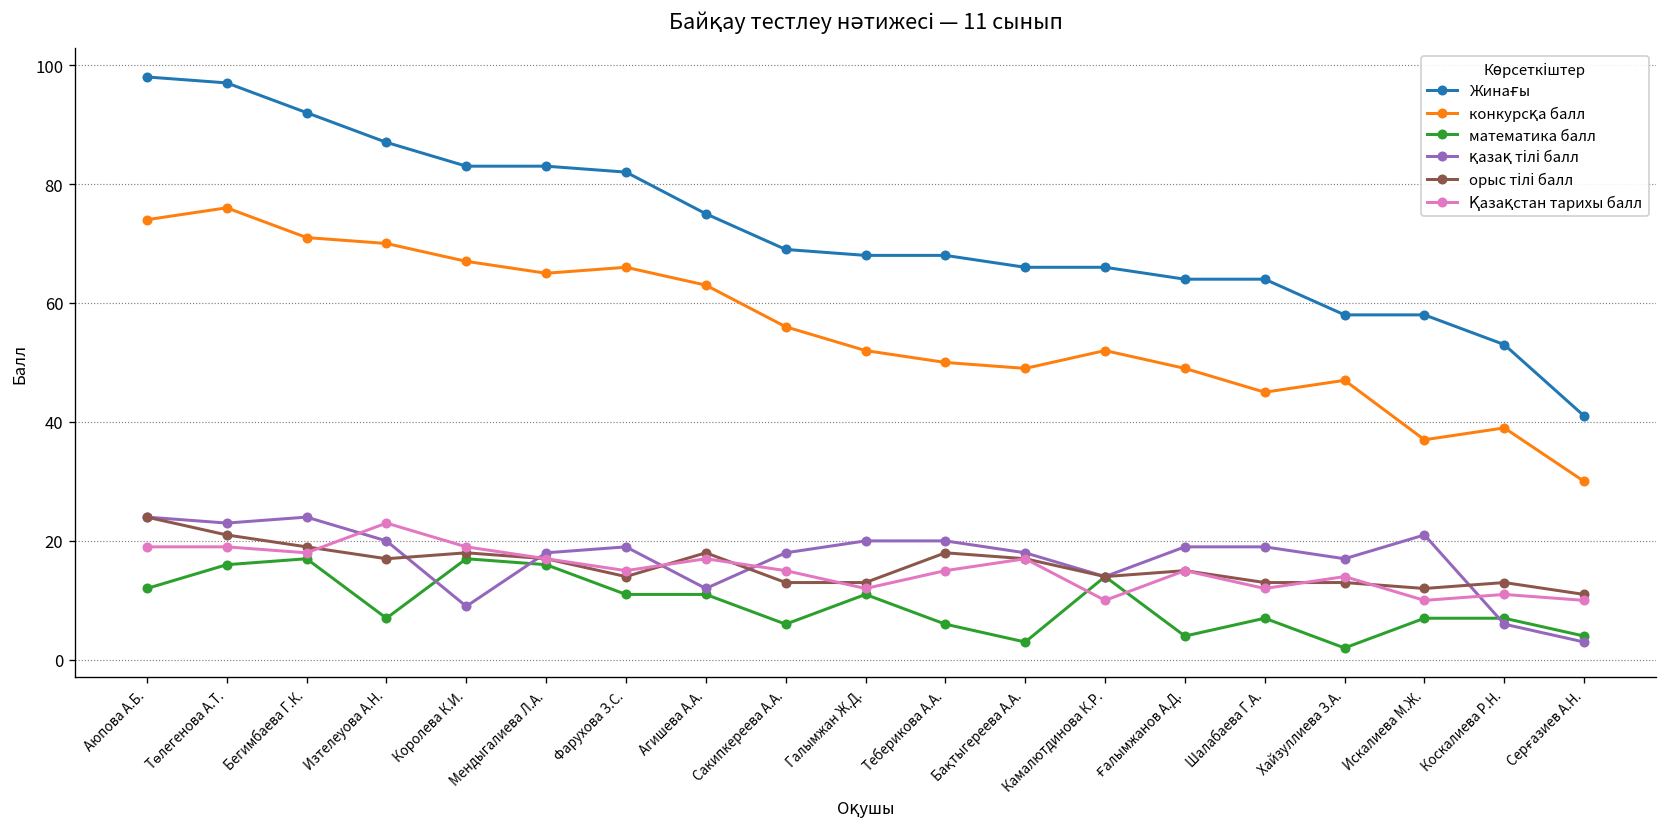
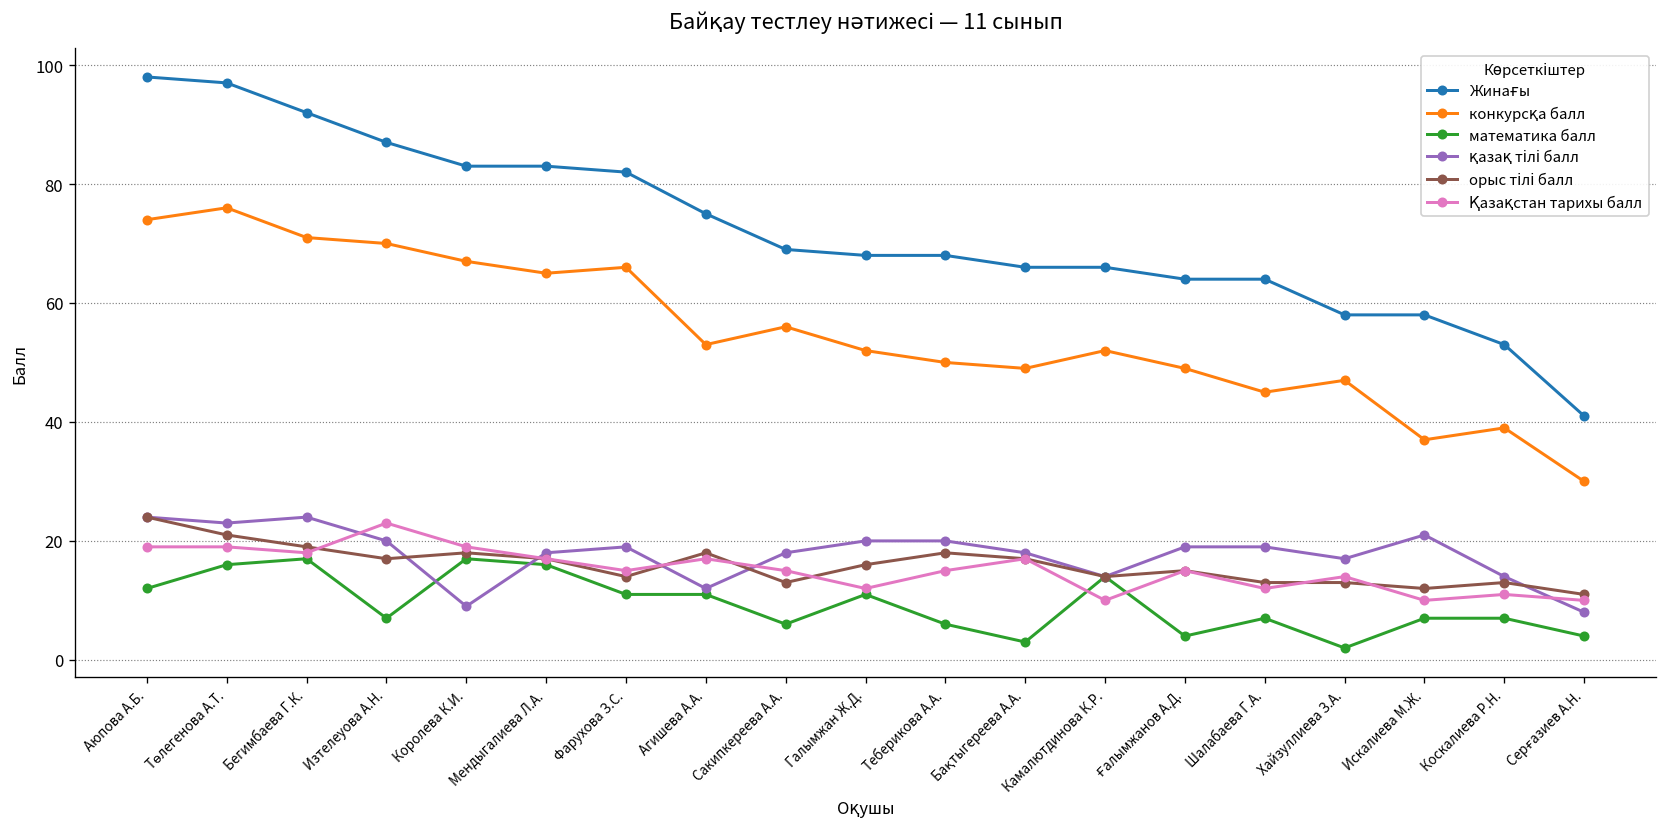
  {
    "Жинағы": {
      "Аюпова А.Б.": 98,
      "Төлегенова А.Т.": 97,
      "Бегимбаева Г.К.": 92,
      "Изтелеуова А.Н.": 87,
      "Королева К.И.": 83,
      "Мендыгалиева Л.А.": 83,
      "Фарухова З.С.": 82,
      "Агишева А.А.": 75,
      "Сакипкереева А.А.": 69,
      "Галымжан Ж.Д.": 68,
      "Теберикова А.А.": 68,
      "Бақтыгереева А.А.": 66,
      "Камалютдинова К.Р.": 66,
      "Ғалымжанов А.Д.": 64,
      "Шалабаева Г.А.": 64,
      "Хайзуллиева З.А.": 58,
      "Искалиева М.Ж.": 58,
      "Коскалиева Р.Н.": 53,
      "Серғазиев А.Н.": 41
    },
    "конкурсқа балл": {
      "Аюпова А.Б.": 74,
      "Төлегенова А.Т.": 76,
      "Бегимбаева Г.К.": 71,
      "Изтелеуова А.Н.": 70,
      "Королева К.И.": 67,
      "Мендыгалиева Л.А.": 65,
      "Фарухова З.С.": 66,
-     "Агишева А.А.": 63,
+     "Агишева А.А.": 53,
      "Сакипкереева А.А.": 56,
      "Галымжан Ж.Д.": 52,
      "Теберикова А.А.": 50,
      "Бақтыгереева А.А.": 49,
      "Камалютдинова К.Р.": 52,
      "Ғалымжанов А.Д.": 49,
      "Шалабаева Г.А.": 45,
      "Хайзуллиева З.А.": 47,
      "Искалиева М.Ж.": 37,
      "Коскалиева Р.Н.": 39,
      "Серғазиев А.Н.": 30
    },
    "математика балл": {
      "Аюпова А.Б.": 12,
      "Төлегенова А.Т.": 16,
      "Бегимбаева Г.К.": 17,
      "Изтелеуова А.Н.": 7,
      "Королева К.И.": 17,
      "Мендыгалиева Л.А.": 16,
      "Фарухова З.С.": 11,
      "Агишева А.А.": 11,
      "Сакипкереева А.А.": 6,
      "Галымжан Ж.Д.": 11,
      "Теберикова А.А.": 6,
      "Бақтыгереева А.А.": 3,
      "Ғалымжанов А.Д.": 4,
      "Шалабаева Г.А.": 7,
      "Хайзуллиева З.А.": 2,
      "Искалиева М.Ж.": 7,
      "Коскалиева Р.Н.": 7,
      "Серғазиев А.Н.": 4
    },
    "қазақ тілі балл": {
      "Төлегенова А.Т.": 23,
      "Бегимбаева Г.К.": 24,
      "Изтелеуова А.Н.": 20,
      "Королева К.И.": 9,
      "Мендыгалиева Л.А.": 18,
      "Фарухова З.С.": 19,
      "Агишева А.А.": 12,
      "Сакипкереева А.А.": 18,
      "Галымжан Ж.Д.": 20,
      "Теберикова А.А.": 20,
      "Бақтыгереева А.А.": 18,
      "Ғалымжанов А.Д.": 19,
      "Шалабаева Г.А.": 19,
      "Хайзуллиева З.А.": 17,
      "Искалиева М.Ж.": 21,
-     "Коскалиева Р.Н.": 6,
-     "Серғазиев А.Н.": 3
+     "Коскалиева Р.Н.": 14,
+     "Серғазиев А.Н.": 8
    },
    "орыс тілі балл": {
      "Төлегенова А.Т.": 21,
      "Бегимбаева Г.К.": 19,
      "Изтелеуова А.Н.": 17,
      "Королева К.И.": 18,
      "Фарухова З.С.": 14,
      "Агишева А.А.": 18,
      "Сакипкереева А.А.": 13,
-     "Галымжан Ж.Д.": 13,
+     "Галымжан Ж.Д.": 16,
      "Теберикова А.А.": 18,
      "Шалабаева Г.А.": 13,
      "Хайзуллиева З.А.": 13,
      "Искалиева М.Ж.": 12,
      "Коскалиева Р.Н.": 13,
      "Серғазиев А.Н.": 11
    },
    "Қазақстан тарихы балл": {
      "Аюпова А.Б.": 19,
      "Төлегенова А.Т.": 19,
      "Бегимбаева Г.К.": 18,
      "Изтелеуова А.Н.": 23,
      "Королева К.И.": 19,
      "Фарухова З.С.": 15,
      "Агишева А.А.": 17,
      "Сакипкереева А.А.": 15,
      "Галымжан Ж.Д.": 12,
      "Теберикова А.А.": 15,
      "Камалютдинова К.Р.": 10,
      "Шалабаева Г.А.": 12,
      "Хайзуллиева З.А.": 14,
      "Искалиева М.Ж.": 10,
      "Коскалиева Р.Н.": 11,
      "Серғазиев А.Н.": 10
    }
  }
